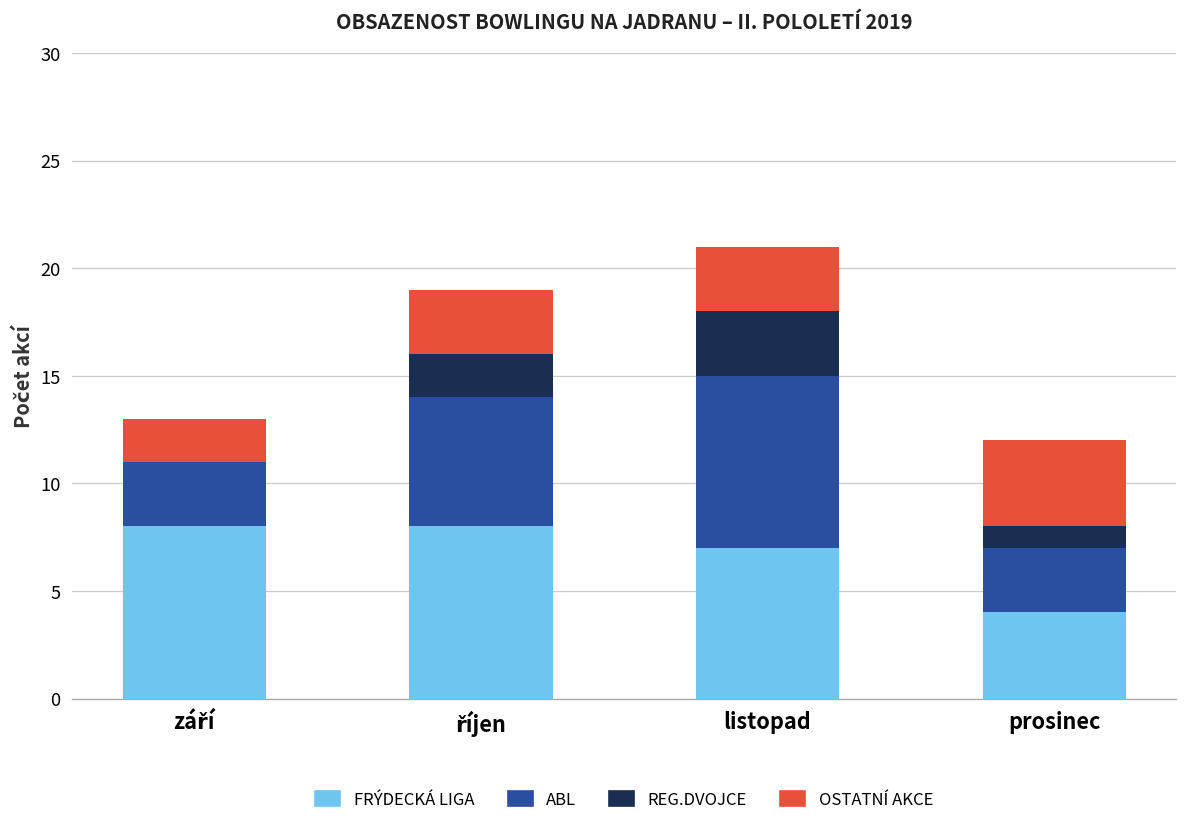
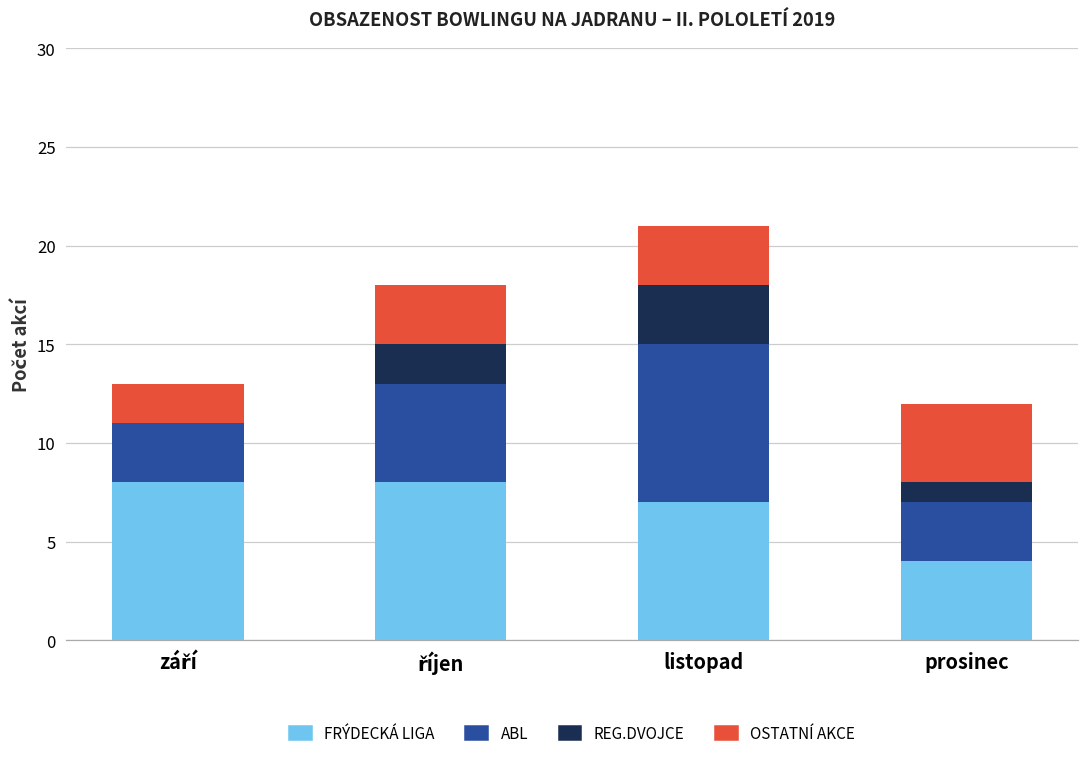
  {
    "ABL": {
      "září": 3,
-     "říjen": 6,
+     "říjen": 5,
      "listopad": 8,
      "prosinec": 3
    }
  }
